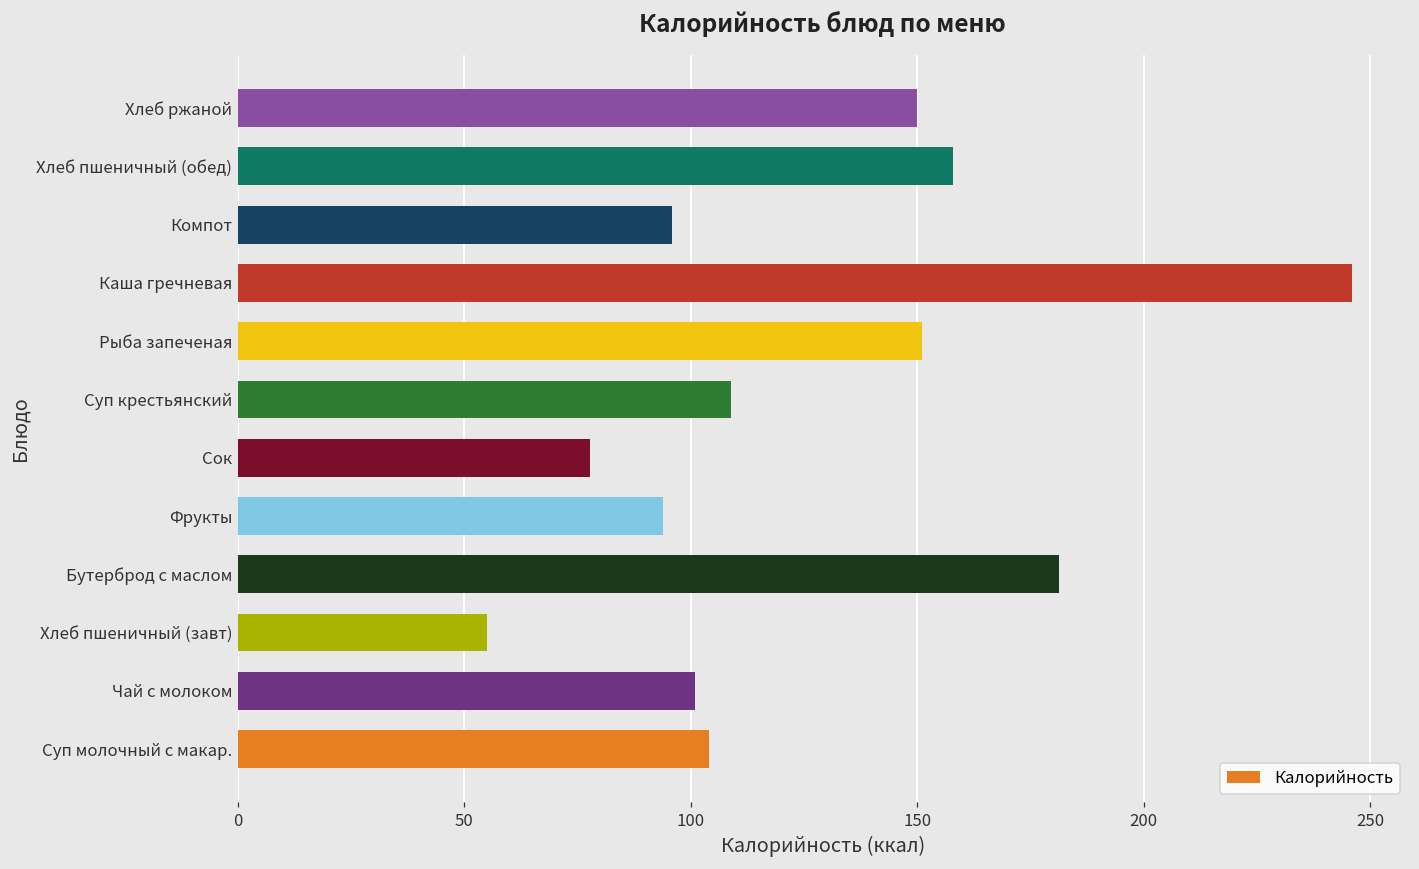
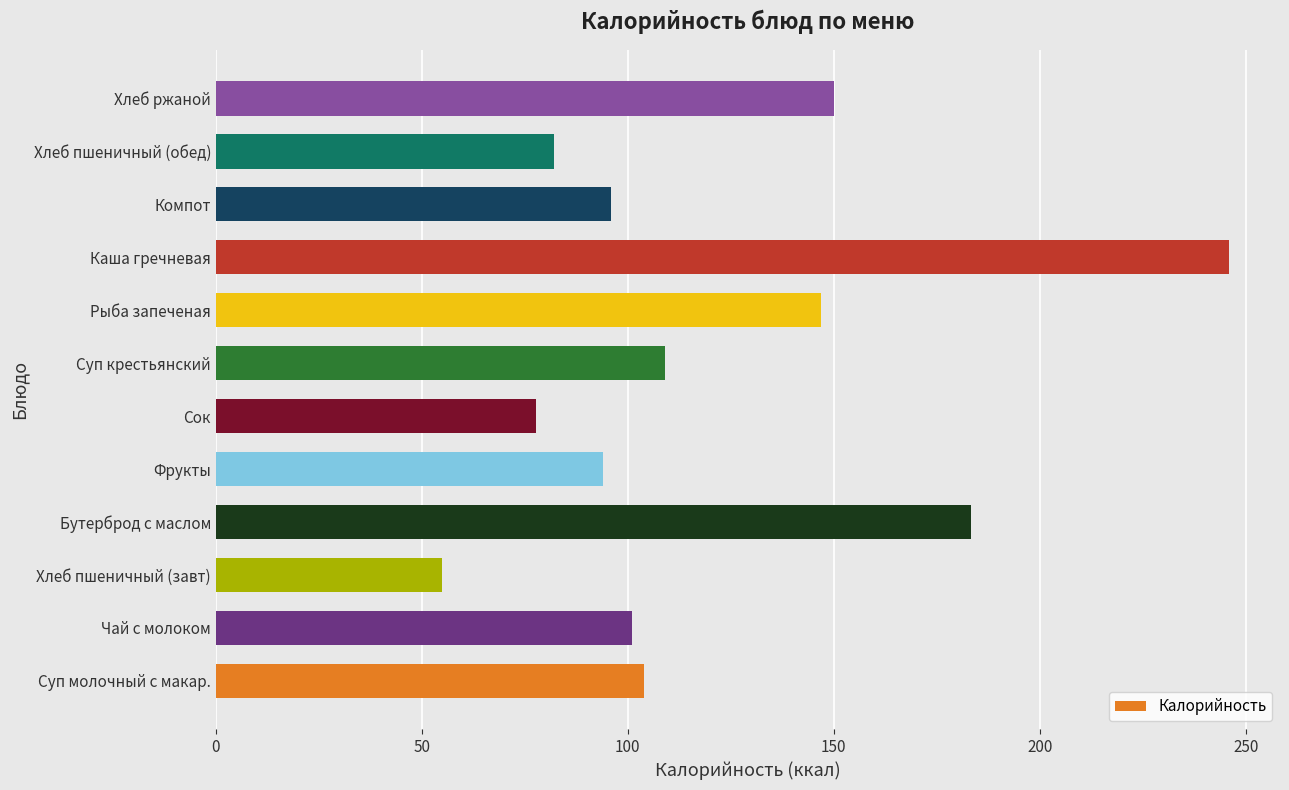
  {
    "Хлеб ржаной": 150,
-   "Хлеб пшеничный (обед)": 158,
+   "Хлеб пшеничный (обед)": 82,
    "Компот": 96,
    "Каша гречневая": 246,
-   "Рыба запеченая": 151,
+   "Рыба запеченая": 147,
    "Суп крестьянский": 109,
    "Сок": 78,
    "Фрукты": 94,
-   "Бутерброд с маслом": 181,
+   "Бутерброд с маслом": 183,
    "Хлеб пшеничный (завт)": 55,
    "Чай с молоком": 101,
    "Суп молочный с макар.": 104
  }
